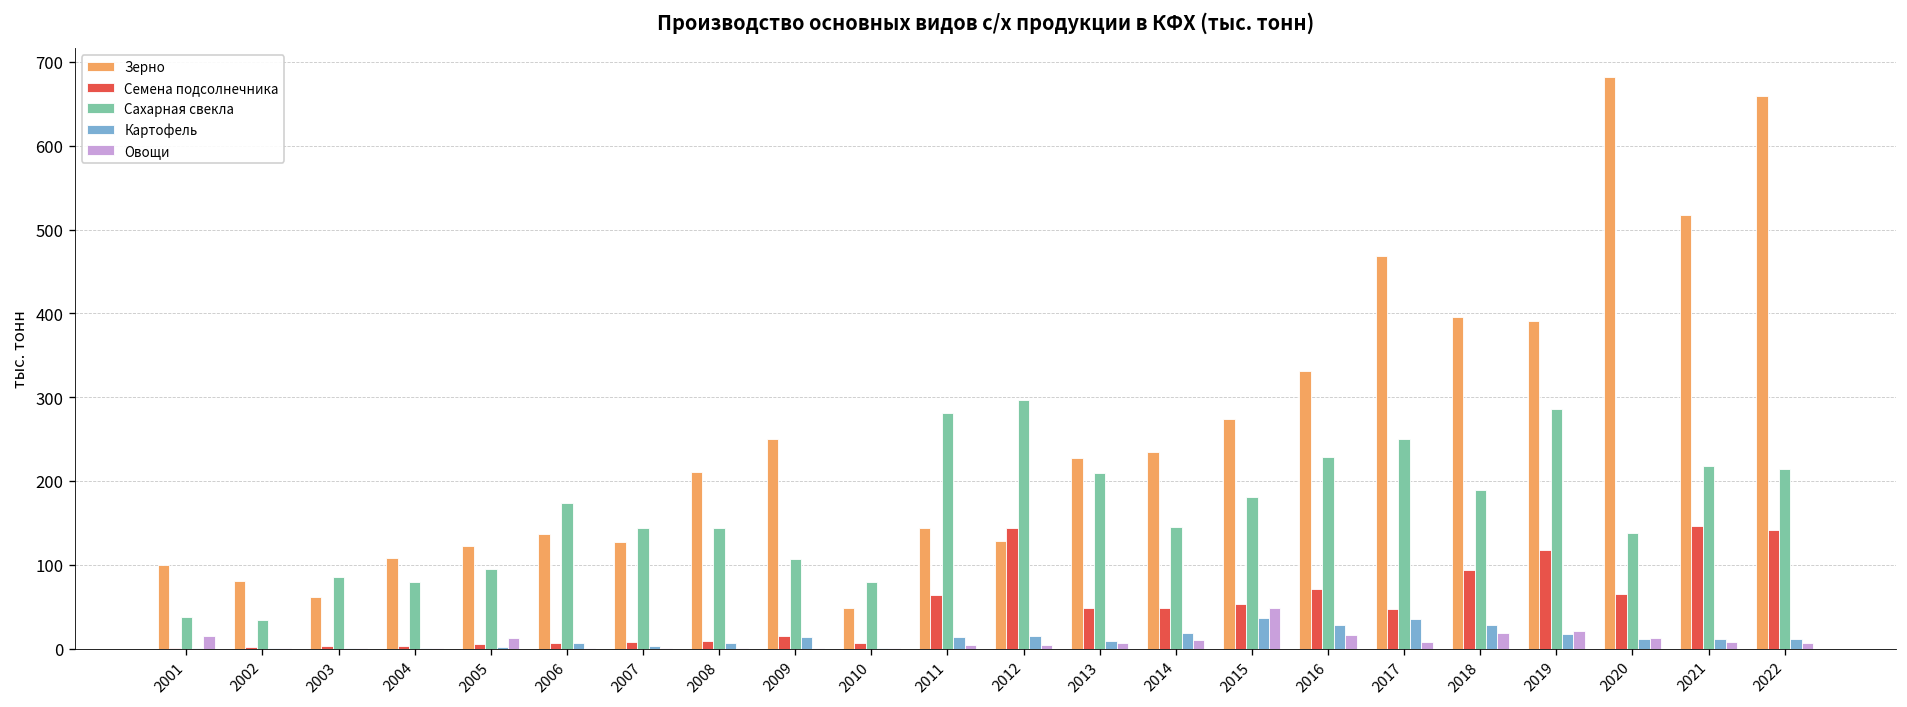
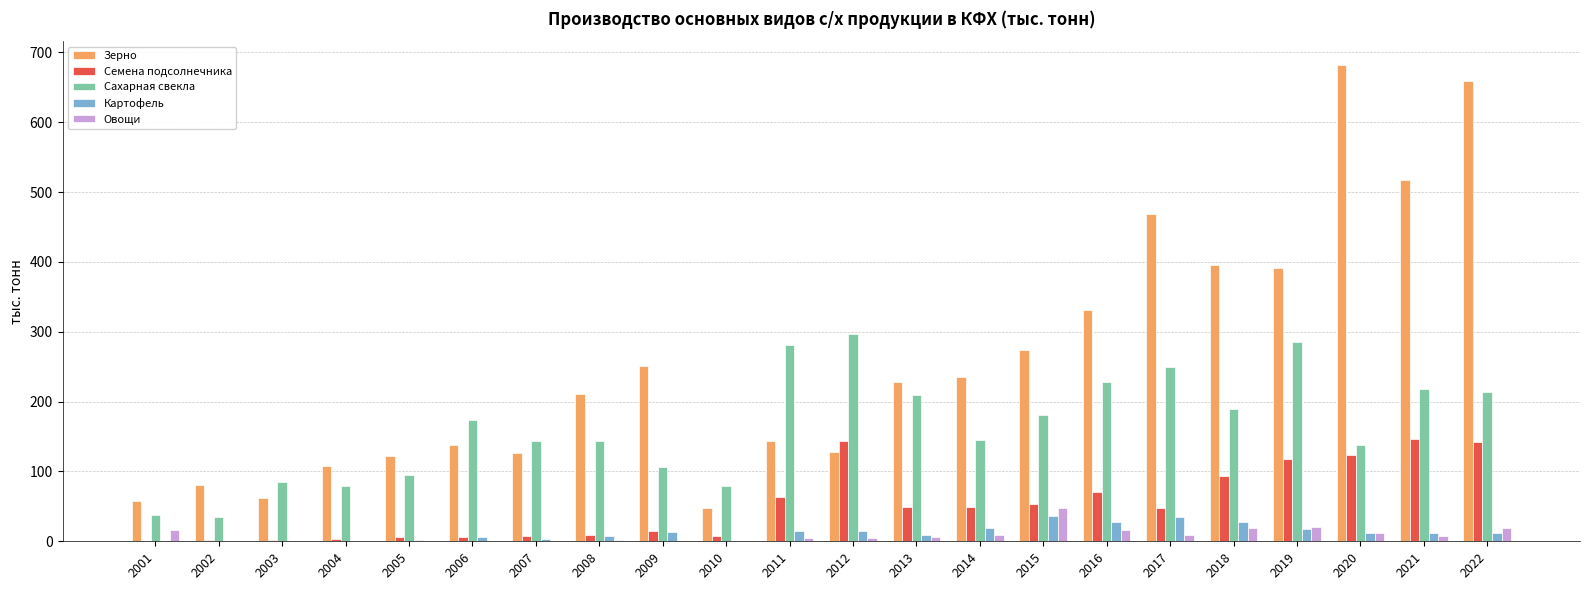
  {
    "Зерно": {
-     "2001": 100,
+     "2001": 60,
      "2002": 80,
      "2003": 60,
      "2004": 110,
      "2005": 120,
      "2006": 140,
      "2007": 130,
      "2008": 210,
      "2009": 250,
      "2010": 50,
      "2011": 140,
      "2012": 130,
      "2013": 230,
      "2014": 240,
      "2015": 270,
      "2016": 330,
      "2017": 470,
      "2018": 400,
      "2019": 390,
      "2020": 680,
      "2021": 520,
      "2022": 660
    },
    "Семена подсолнечника": {
      "2005": 10,
      "2006": 10,
      "2007": 10,
      "2008": 10,
      "2009": 10,
      "2010": 10,
      "2011": 60,
      "2012": 140,
      "2013": 50,
      "2014": 50,
      "2015": 50,
      "2016": 70,
      "2017": 50,
      "2018": 90,
      "2019": 120,
-     "2020": 70,
+     "2020": 120,
      "2021": 150,
      "2022": 140
    },
    "Овощи": {
      "2001": 20,
-     "2005": 10,
+     "2005": 0,
      "2011": 0,
      "2012": 0,
      "2013": 10,
      "2014": 10,
      "2015": 50,
      "2016": 20,
      "2017": 10,
      "2018": 20,
      "2019": 20,
      "2020": 10,
      "2021": 10,
-     "2022": 10
+     "2022": 20
    }
  }
